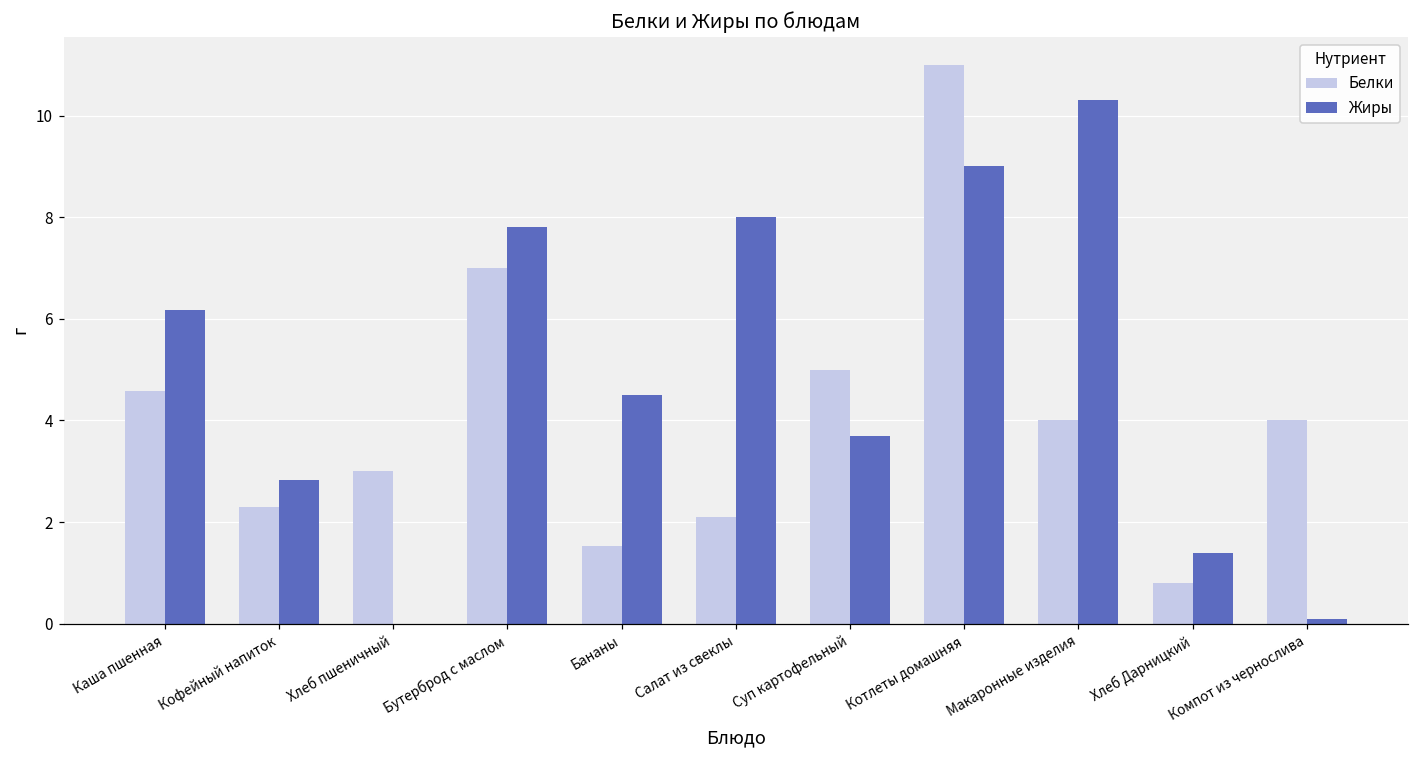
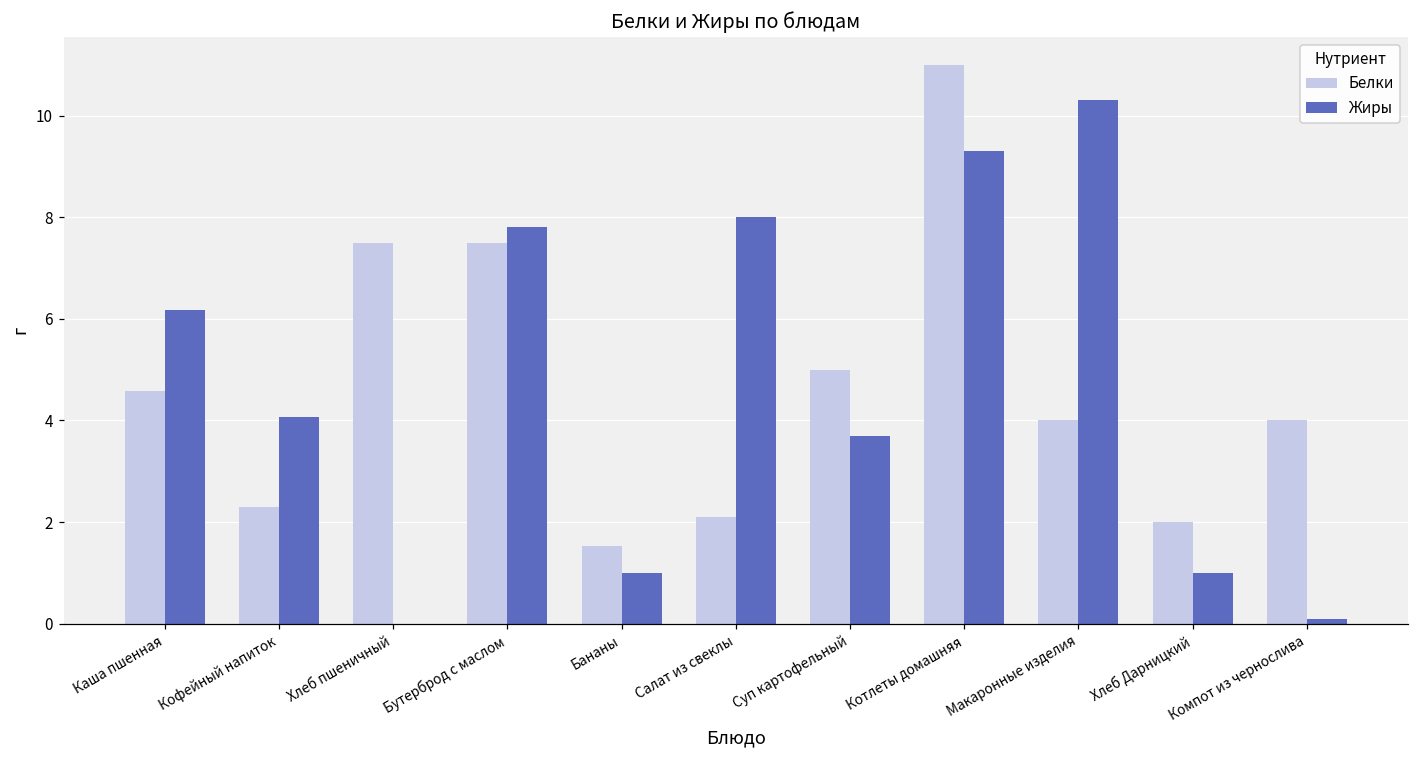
  {
    "Белки": {
      "Каша пшенная": 4.6,
      "Кофейный напиток": 2.3,
-     "Хлеб пшеничный": 3.0,
-     "Бутерброд с маслом": 7.0,
+     "Хлеб пшеничный": 7.5,
+     "Бутерброд с маслом": 7.5,
      "Бананы": 1.5,
      "Салат из свеклы": 2.1,
      "Суп картофельный": 5.0,
      "Котлеты домашняя": 11.0,
      "Макаронные изделия": 4.0,
-     "Хлеб Дарницкий": 0.8,
+     "Хлеб Дарницкий": 2.0,
      "Компот из чернослива": 4.0
    },
    "Жиры": {
      "Каша пшенная": 6.2,
-     "Кофейный напиток": 2.8,
+     "Кофейный напиток": 4.1,
      "Хлеб пшеничный": 0.0,
      "Бутерброд с маслом": 7.8,
-     "Бананы": 4.5,
+     "Бананы": 1.0,
      "Салат из свеклы": 8.0,
      "Суп картофельный": 3.7,
-     "Котлеты домашняя": 9.0,
+     "Котлеты домашняя": 9.3,
      "Макаронные изделия": 10.3,
-     "Хлеб Дарницкий": 1.4,
+     "Хлеб Дарницкий": 1.0,
      "Компот из чернослива": 0.1
    }
  }
